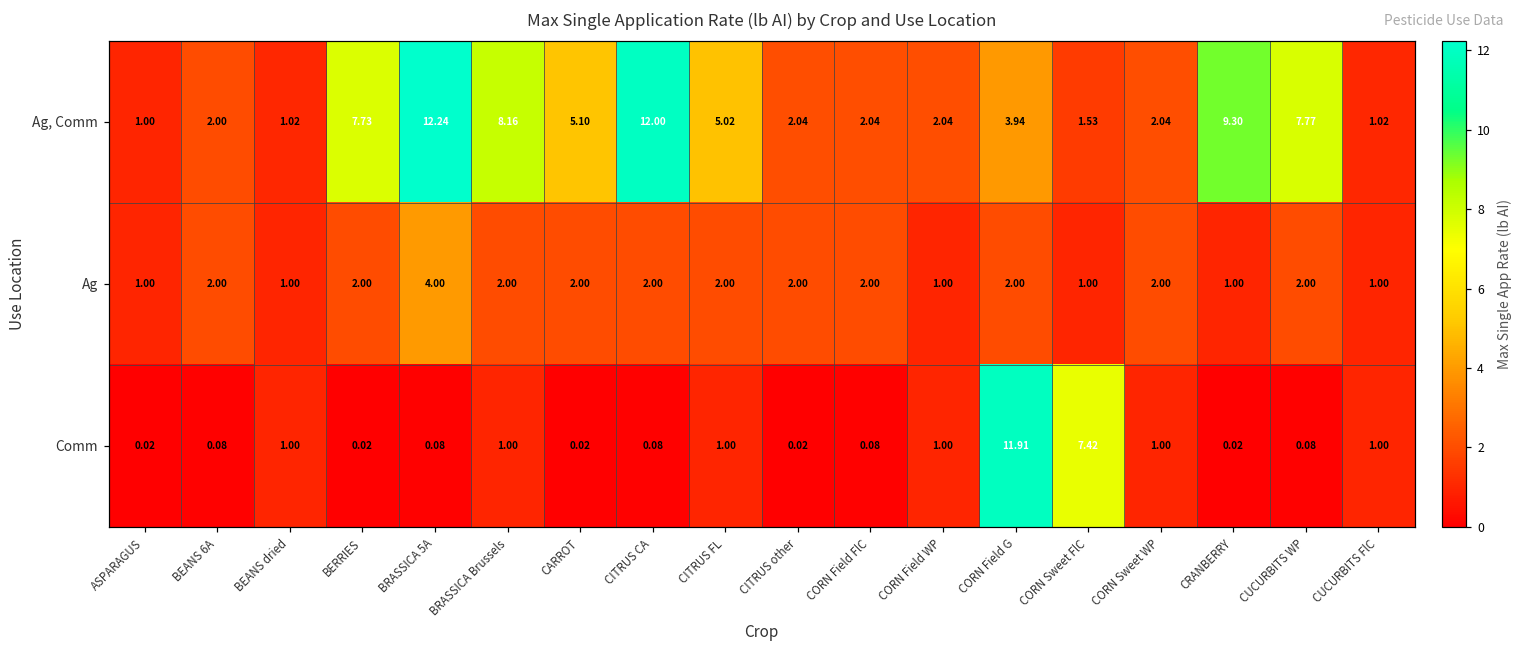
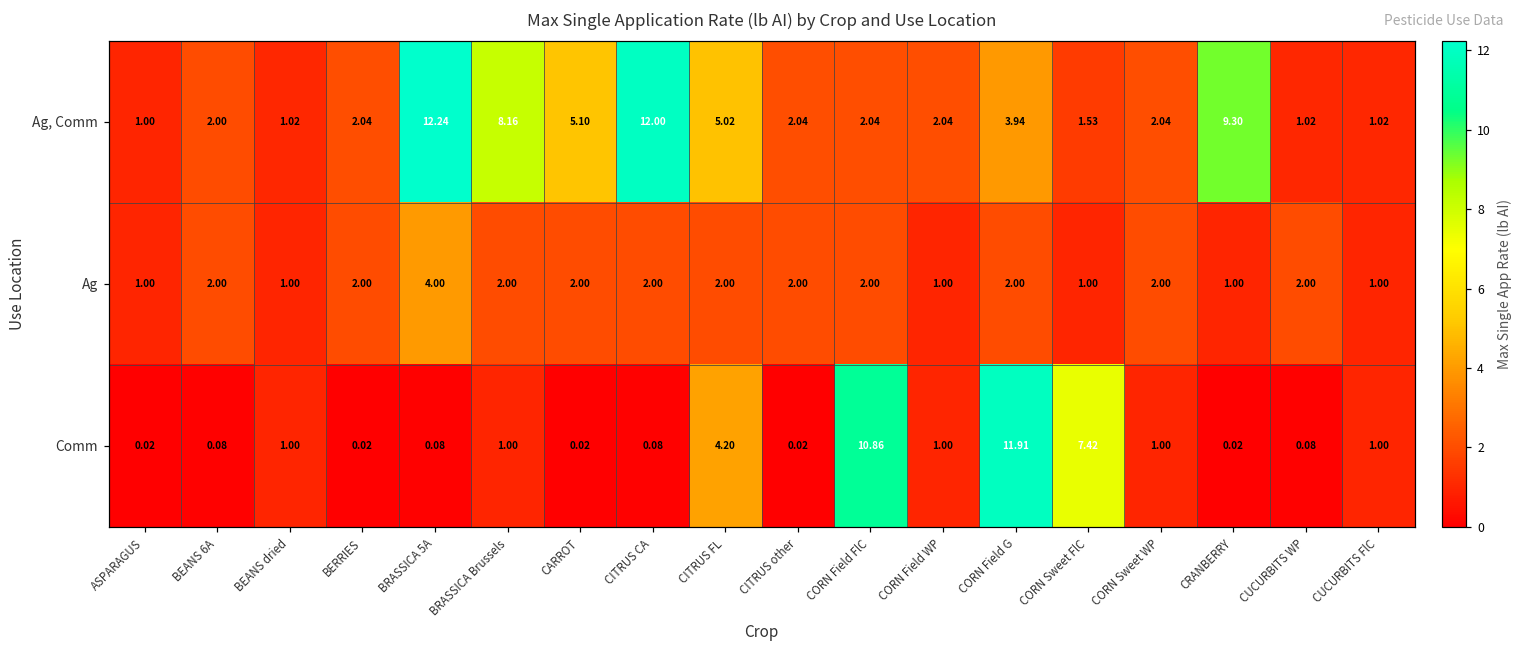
  {
    "Ag, Comm": {
      "ASPARAGUS": 1.00,
      "BEANS 6A": 2.00,
      "BEANS dried": 1.02,
-     "BERRIES": 7.73,
+     "BERRIES": 2.04,
      "BRASSICA 5A": 12.24,
      "BRASSICA Brussels": 8.16,
      "CARROT": 5.10,
      "CITRUS CA": 12.00,
      "CITRUS FL": 5.02,
      "CITRUS other": 2.04,
      "CORN Field FlC": 2.04,
      "CORN Field WP": 2.04,
      "CORN Field G": 3.94,
      "CORN Sweet FlC": 1.53,
      "CORN Sweet WP": 2.04,
      "CRANBERRY": 9.30,
-     "CUCURBITS WP": 7.77,
+     "CUCURBITS WP": 1.02,
      "CUCURBITS FlC": 1.02
    },
    "Ag": {
      "ASPARAGUS": 1.00,
      "BEANS 6A": 2.00,
      "BEANS dried": 1.00,
      "BERRIES": 2.00,
      "BRASSICA 5A": 4.00,
      "BRASSICA Brussels": 2.00,
      "CARROT": 2.00,
      "CITRUS CA": 2.00,
      "CITRUS FL": 2.00,
      "CITRUS other": 2.00,
      "CORN Field FlC": 2.00,
      "CORN Field WP": 1.00,
      "CORN Field G": 2.00,
      "CORN Sweet FlC": 1.00,
      "CORN Sweet WP": 2.00,
      "CRANBERRY": 1.00,
      "CUCURBITS WP": 2.00,
      "CUCURBITS FlC": 1.00
    },
    "Comm": {
      "ASPARAGUS": 0.02,
      "BEANS 6A": 0.08,
      "BEANS dried": 1.00,
      "BERRIES": 0.02,
      "BRASSICA 5A": 0.08,
      "BRASSICA Brussels": 1.00,
      "CARROT": 0.02,
      "CITRUS CA": 0.08,
-     "CITRUS FL": 1.00,
+     "CITRUS FL": 4.20,
      "CITRUS other": 0.02,
-     "CORN Field FlC": 0.08,
+     "CORN Field FlC": 10.86,
      "CORN Field WP": 1.00,
      "CORN Field G": 11.91,
      "CORN Sweet FlC": 7.42,
      "CORN Sweet WP": 1.00,
      "CRANBERRY": 0.02,
      "CUCURBITS WP": 0.08,
      "CUCURBITS FlC": 1.00
    }
  }
